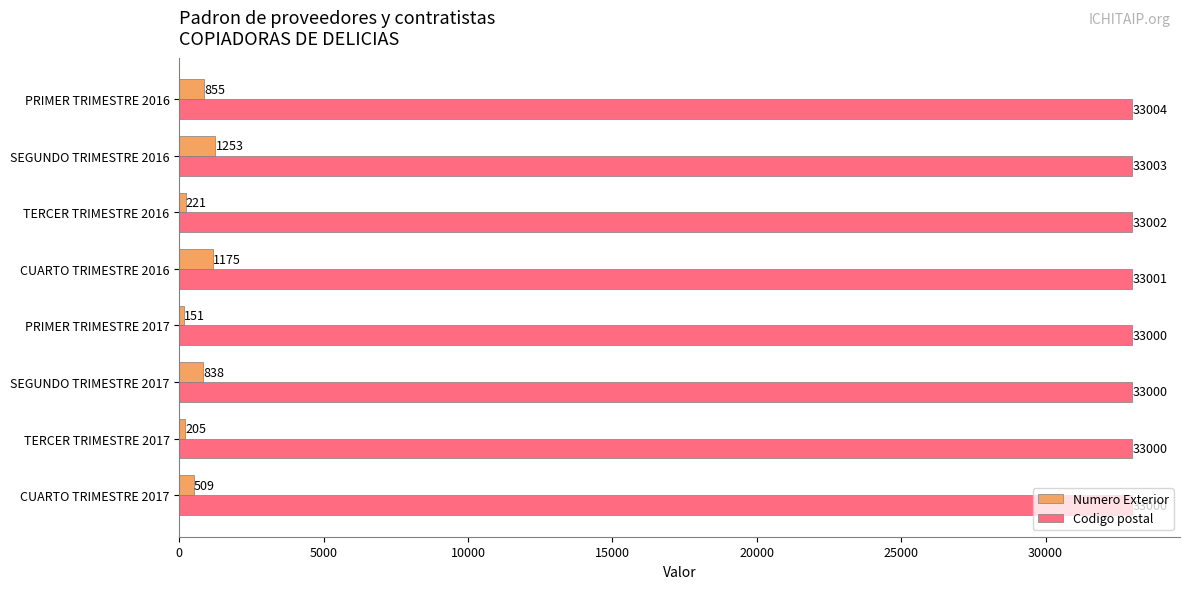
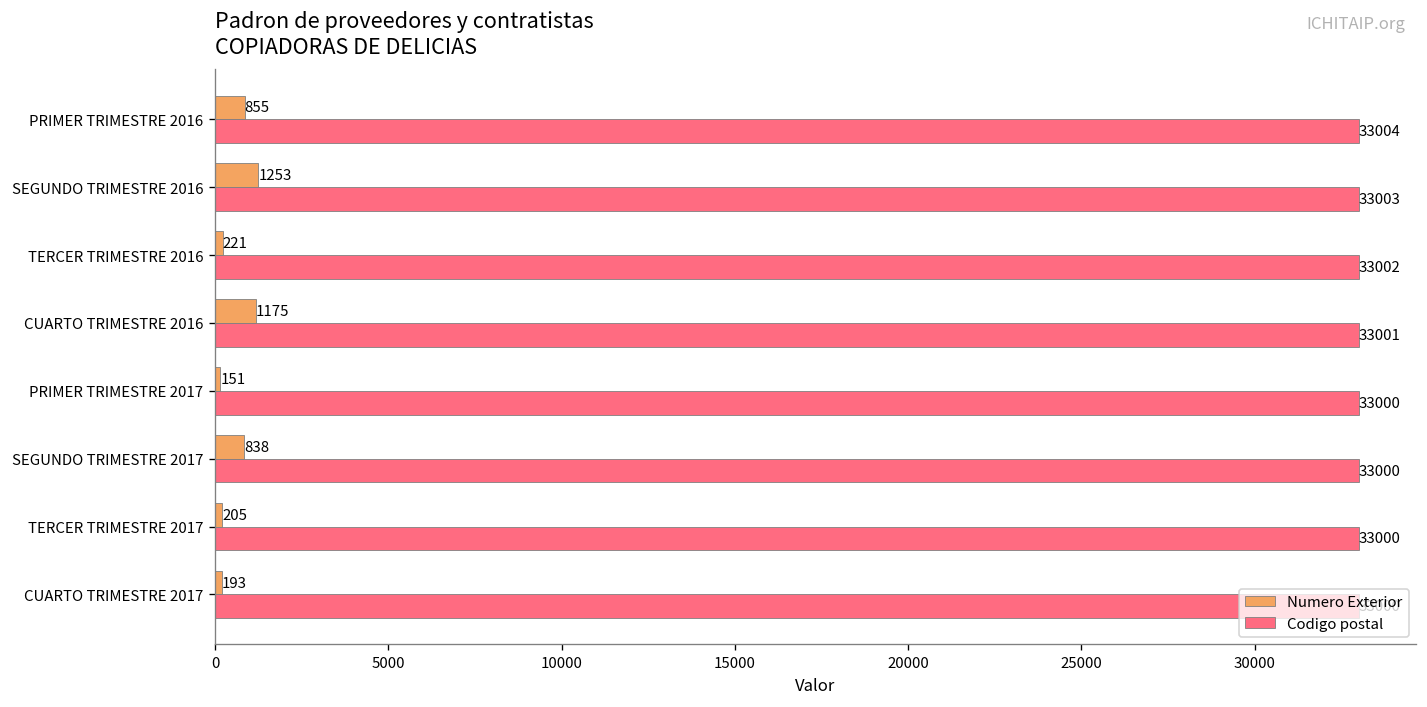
  {
    "Numero Exterior": {
      "PRIMER TRIMESTRE 2016": 855,
      "SEGUNDO TRIMESTRE 2016": 1253,
      "TERCER TRIMESTRE 2016": 221,
      "CUARTO TRIMESTRE 2016": 1175,
      "PRIMER TRIMESTRE 2017": 151,
      "SEGUNDO TRIMESTRE 2017": 838,
      "TERCER TRIMESTRE 2017": 205,
-     "CUARTO TRIMESTRE 2017": 509
+     "CUARTO TRIMESTRE 2017": 193
    },
    "Codigo postal": {
      "PRIMER TRIMESTRE 2016": 33004,
      "SEGUNDO TRIMESTRE 2016": 33003,
      "TERCER TRIMESTRE 2016": 33002,
      "CUARTO TRIMESTRE 2016": 33001,
      "PRIMER TRIMESTRE 2017": 33000,
      "SEGUNDO TRIMESTRE 2017": 33000,
      "TERCER TRIMESTRE 2017": 33000
    }
  }
